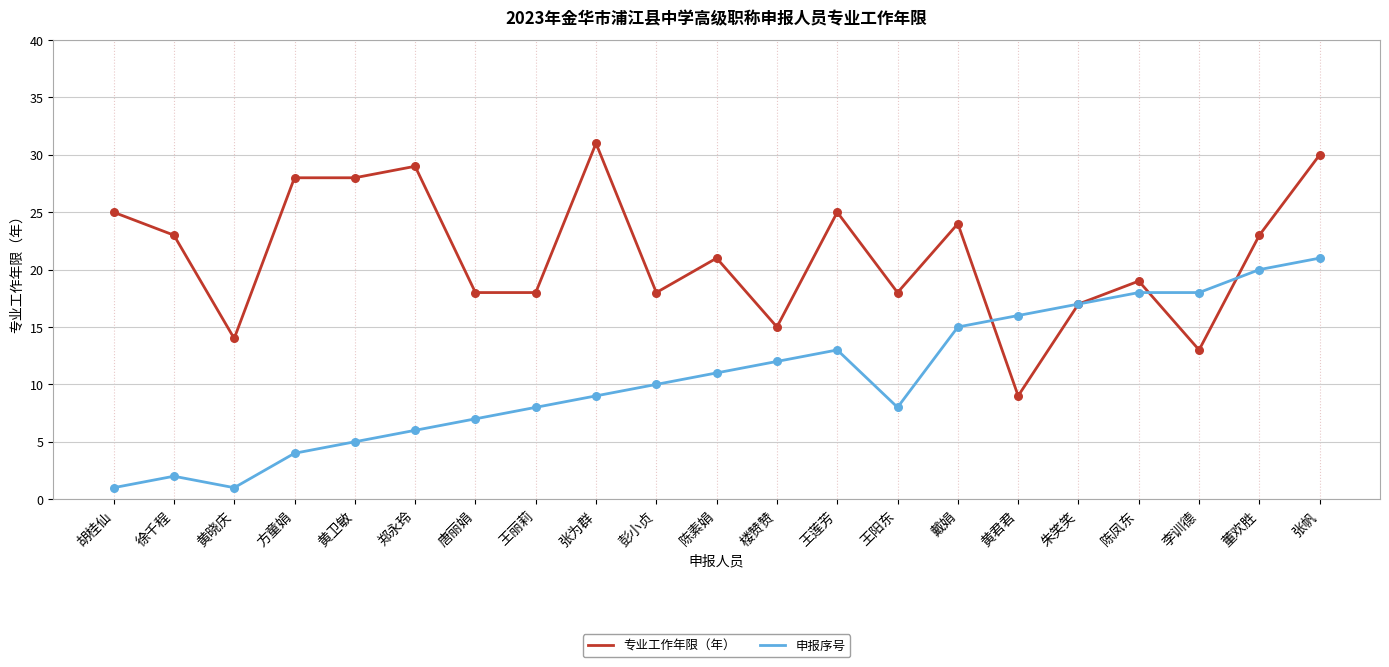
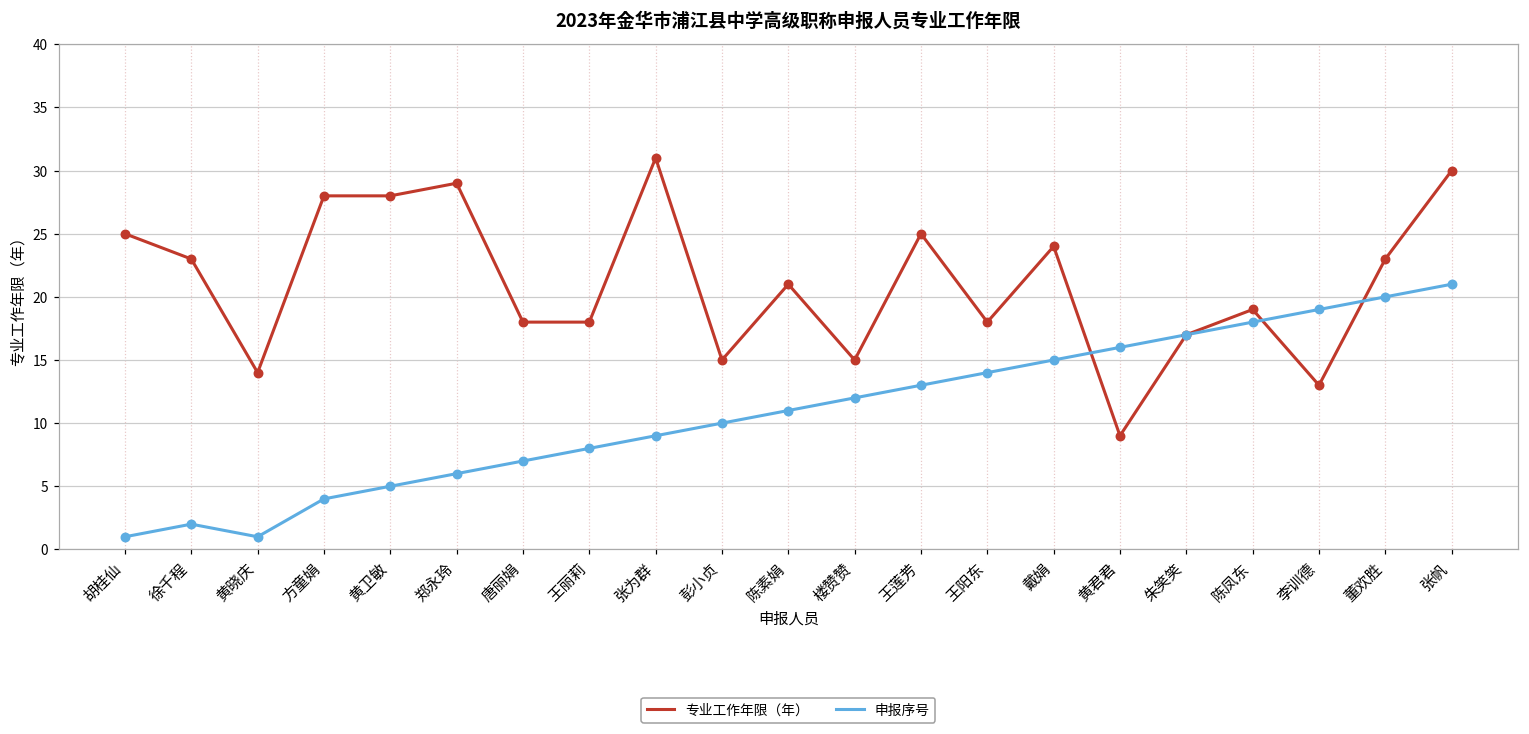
  {
    "专业工作年限（年）": {
      "胡桂仙": 25,
      "徐千程": 23,
      "黄晓庆": 14,
      "方童娟": 28,
      "黄卫敏": 28,
      "郑永玲": 29,
      "唐丽娟": 18,
      "王丽莉": 18,
      "张为群": 31,
-     "彭小贞": 18,
+     "彭小贞": 15,
      "陈素娟": 21,
      "楼赞赞": 15,
      "王莲芳": 25,
      "王阳东": 18,
      "戴娟": 24,
      "黄君君": 9,
      "陈凤东": 19,
      "李训德": 13,
      "董欢胜": 23,
      "张帆": 30
    },
    "申报序号": {
      "胡桂仙": 1,
      "徐千程": 2,
      "黄晓庆": 1,
      "方童娟": 4,
      "黄卫敏": 5,
      "郑永玲": 6,
      "唐丽娟": 7,
      "王丽莉": 8,
      "张为群": 9,
      "彭小贞": 10,
      "陈素娟": 11,
      "楼赞赞": 12,
      "王莲芳": 13,
-     "王阳东": 8,
+     "王阳东": 14,
      "戴娟": 15,
      "黄君君": 16,
      "陈凤东": 18,
-     "李训德": 18,
+     "李训德": 19,
      "董欢胜": 20,
      "张帆": 21
    }
  }
